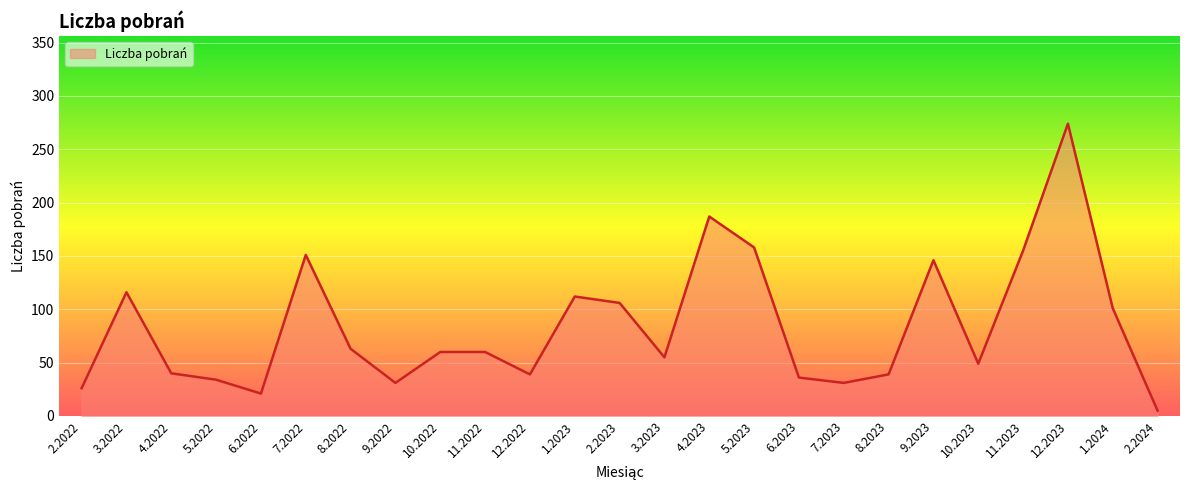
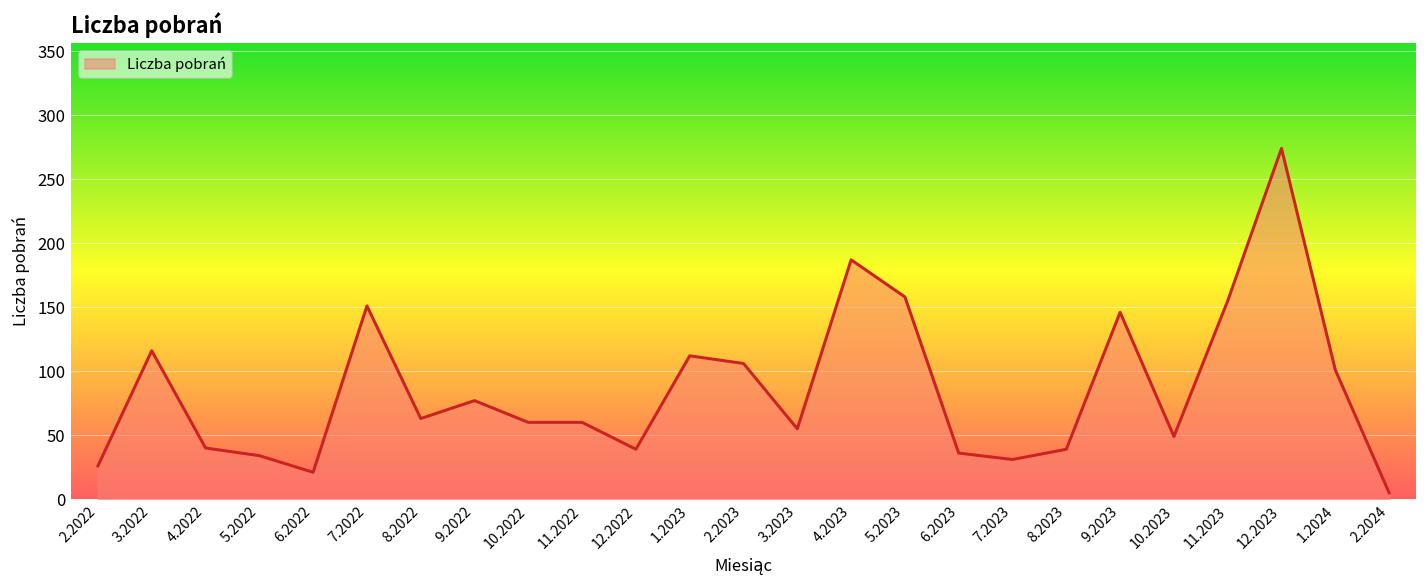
  {
    "2.2022": 26,
    "3.2022": 116,
    "4.2022": 40,
    "5.2022": 34,
    "6.2022": 21,
    "7.2022": 151,
    "8.2022": 63,
-   "9.2022": 31,
+   "9.2022": 77,
    "10.2022": 60,
    "11.2022": 60,
    "12.2022": 39,
    "1.2023": 112,
    "2.2023": 106,
    "3.2023": 55,
    "4.2023": 187,
    "5.2023": 158,
    "6.2023": 36,
    "7.2023": 31,
    "8.2023": 39,
    "9.2023": 146,
    "10.2023": 49,
    "11.2023": 155,
    "12.2023": 274,
    "1.2024": 101,
    "2.2024": 5
  }
